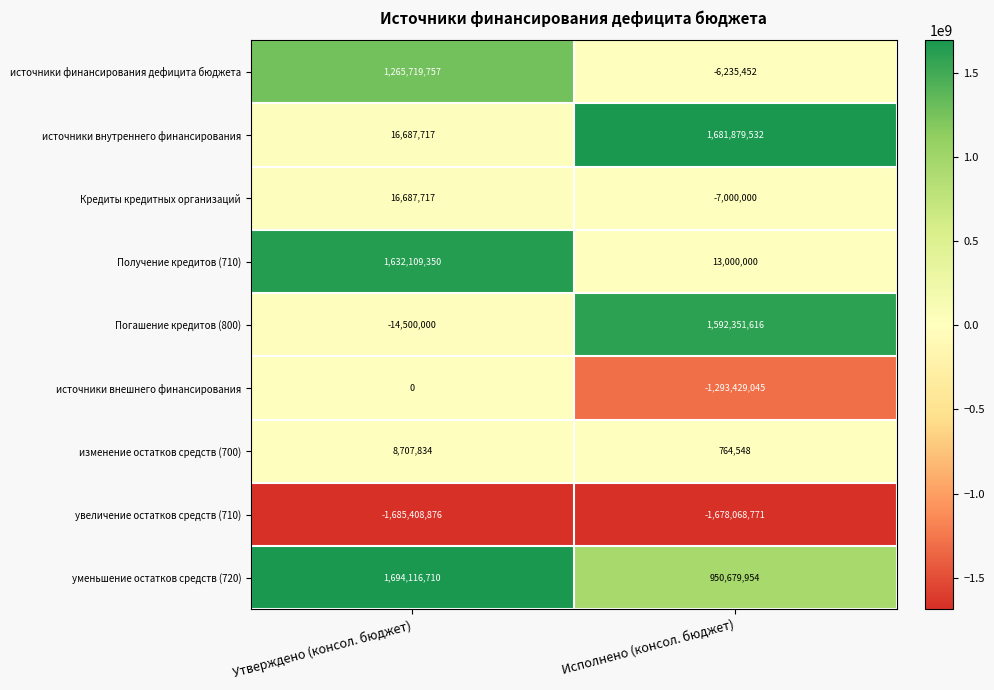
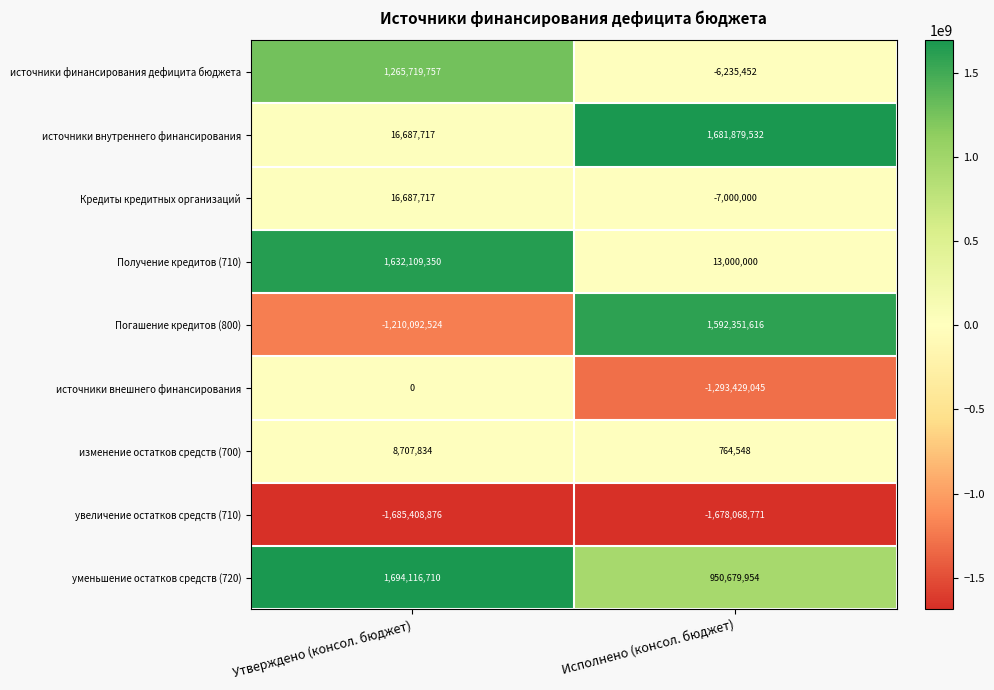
  {
    "источники финансирования дефицита бюджета": {
      "Утверждено (консол. бюджет)": "1,265,719,757",
      "Исполнено (консол. бюджет)": "-6,235,452"
    },
    "источники внутреннего финансирования": {
      "Утверждено (консол. бюджет)": "16,687,717",
      "Исполнено (консол. бюджет)": "1,681,879,532"
    },
    "Кредиты кредитных организаций": {
      "Утверждено (консол. бюджет)": "16,687,717",
      "Исполнено (консол. бюджет)": "-7,000,000"
    },
    "Получение кредитов (710)": {
      "Утверждено (консол. бюджет)": "1,632,109,350",
      "Исполнено (консол. бюджет)": "13,000,000"
    },
    "Погашение кредитов (800)": {
-     "Утверждено (консол. бюджет)": "-14,500,000",
+     "Утверждено (консол. бюджет)": "-1,210,092,524",
      "Исполнено (консол. бюджет)": "1,592,351,616"
    },
    "источники внешнего финансирования": {
      "Утверждено (консол. бюджет)": "0",
      "Исполнено (консол. бюджет)": "-1,293,429,045"
    },
    "изменение остатков средств (700)": {
      "Утверждено (консол. бюджет)": "8,707,834",
      "Исполнено (консол. бюджет)": "764,548"
    },
    "увеличение остатков средств (710)": {
      "Утверждено (консол. бюджет)": "-1,685,408,876",
      "Исполнено (консол. бюджет)": "-1,678,068,771"
    },
    "уменьшение остатков средств (720)": {
      "Утверждено (консол. бюджет)": "1,694,116,710",
      "Исполнено (консол. бюджет)": "950,679,954"
    }
  }
